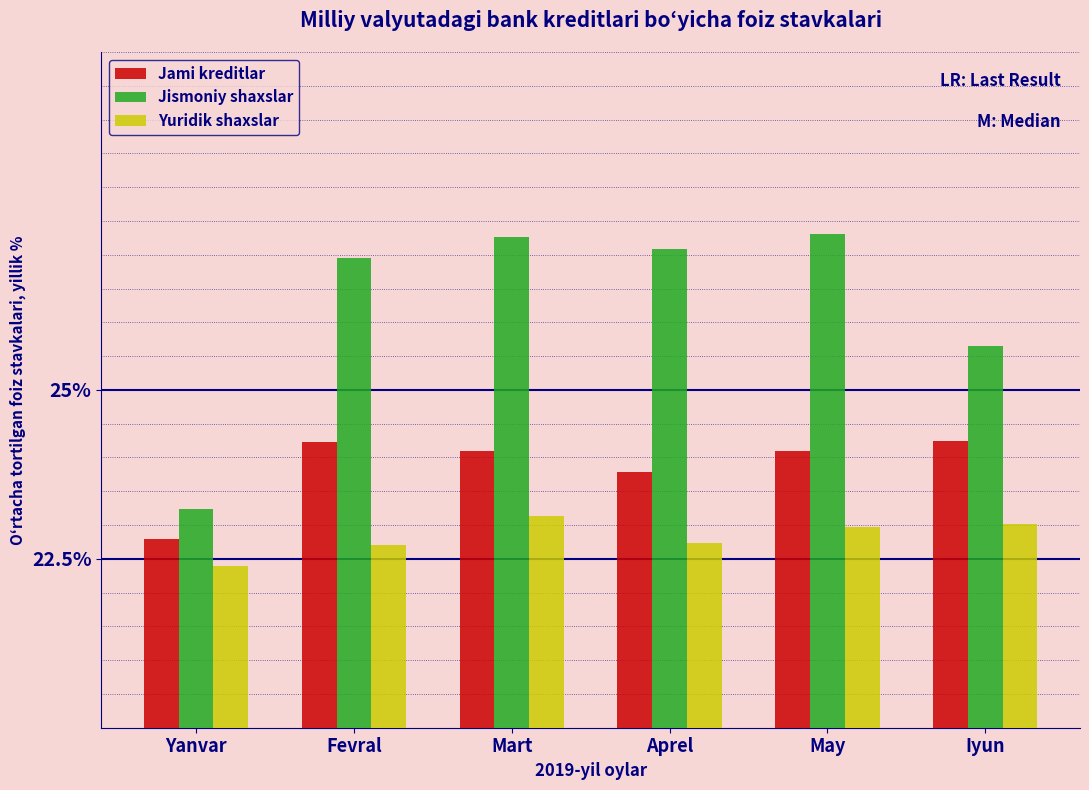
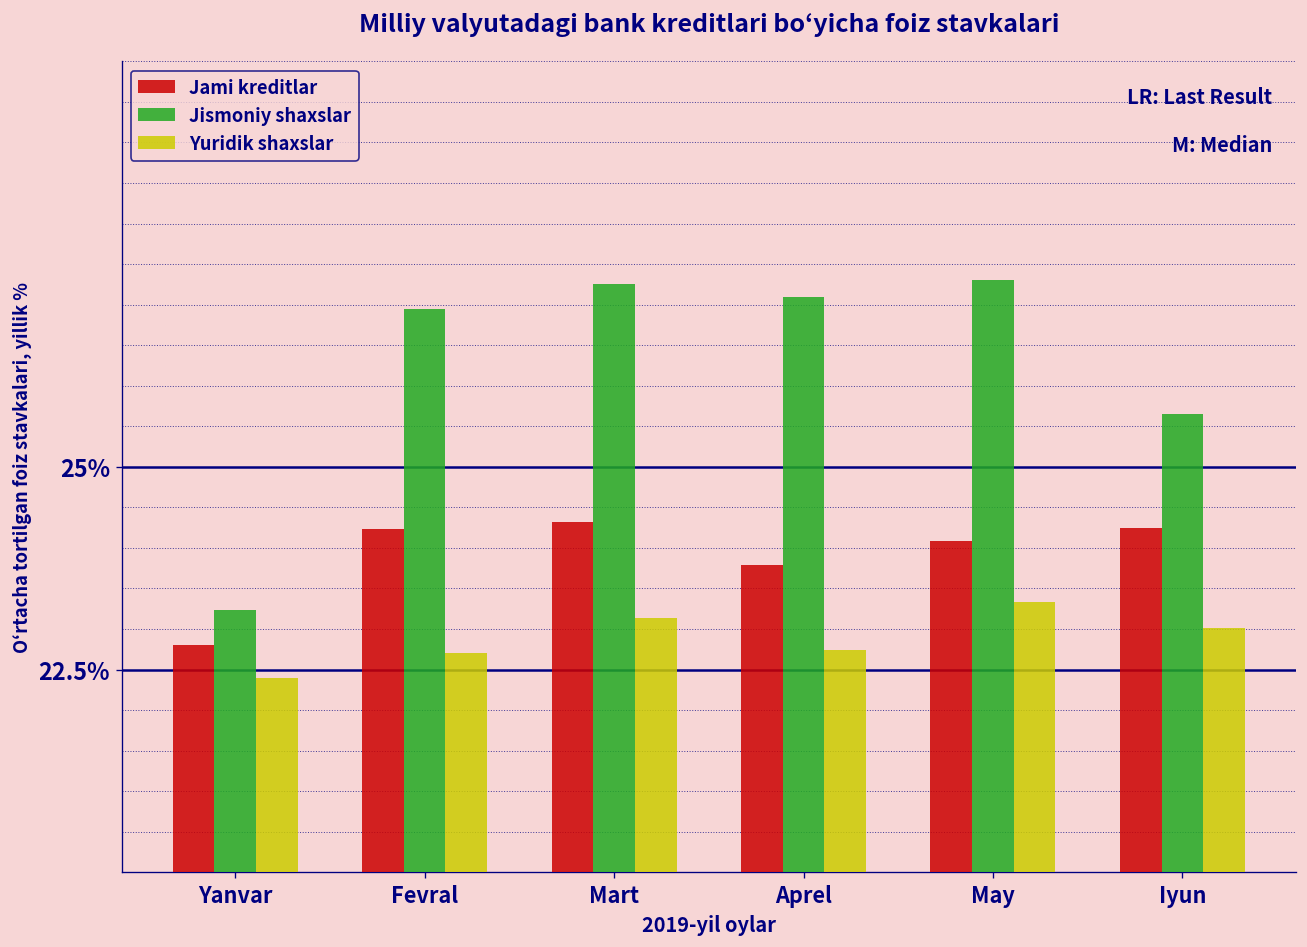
  {
    "Jami kreditlar": {
      "Yanvar": "22.8%",
      "Fevral": "24.2%",
-     "Mart": "24.1%",
+     "Mart": "24.3%",
      "Aprel": "23.8%",
      "May": "24.1%",
      "Iyun": "24.2%"
    },
    "Jismoniy shaxslar": {
      "Yanvar": "23.2%",
      "Fevral": "27.0%",
      "Mart": "27.3%",
      "Aprel": "27.1%",
      "May": "27.3%",
      "Iyun": "25.7%"
    },
    "Yuridik shaxslar": {
      "Yanvar": "22.4%",
      "Fevral": "22.7%",
      "Mart": "23.1%",
      "Aprel": "22.7%",
-     "May": "23.0%",
+     "May": "23.3%",
      "Iyun": "23.0%"
    }
  }
